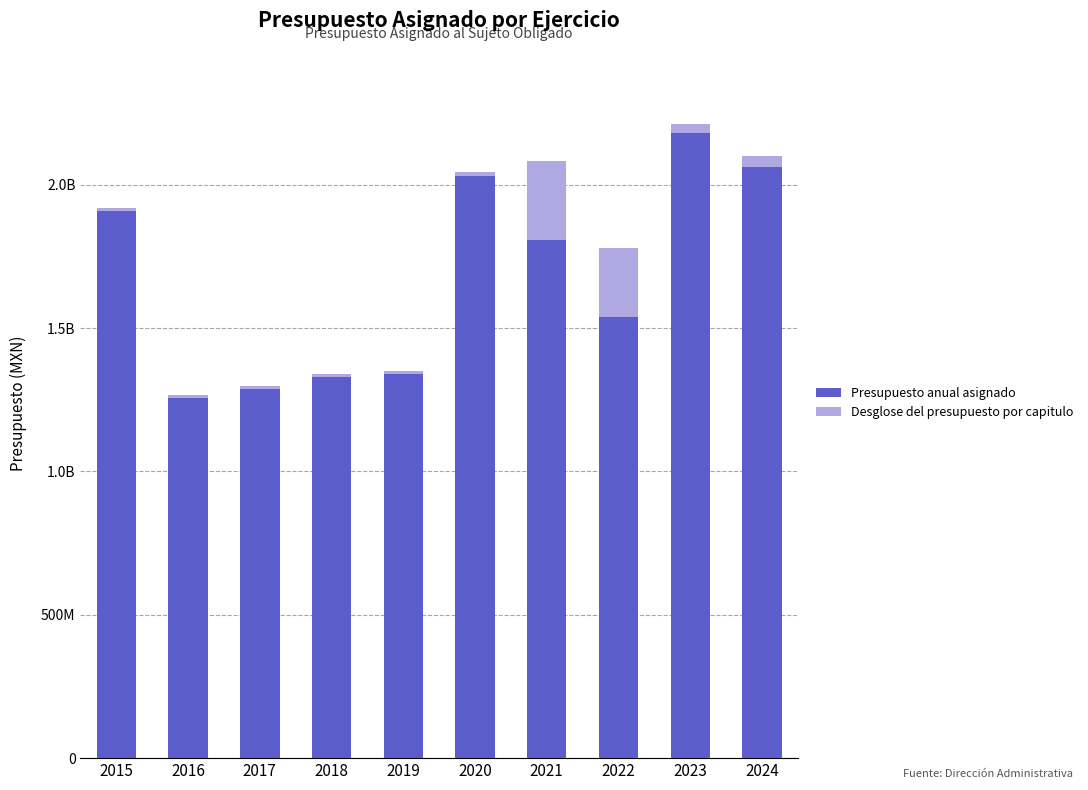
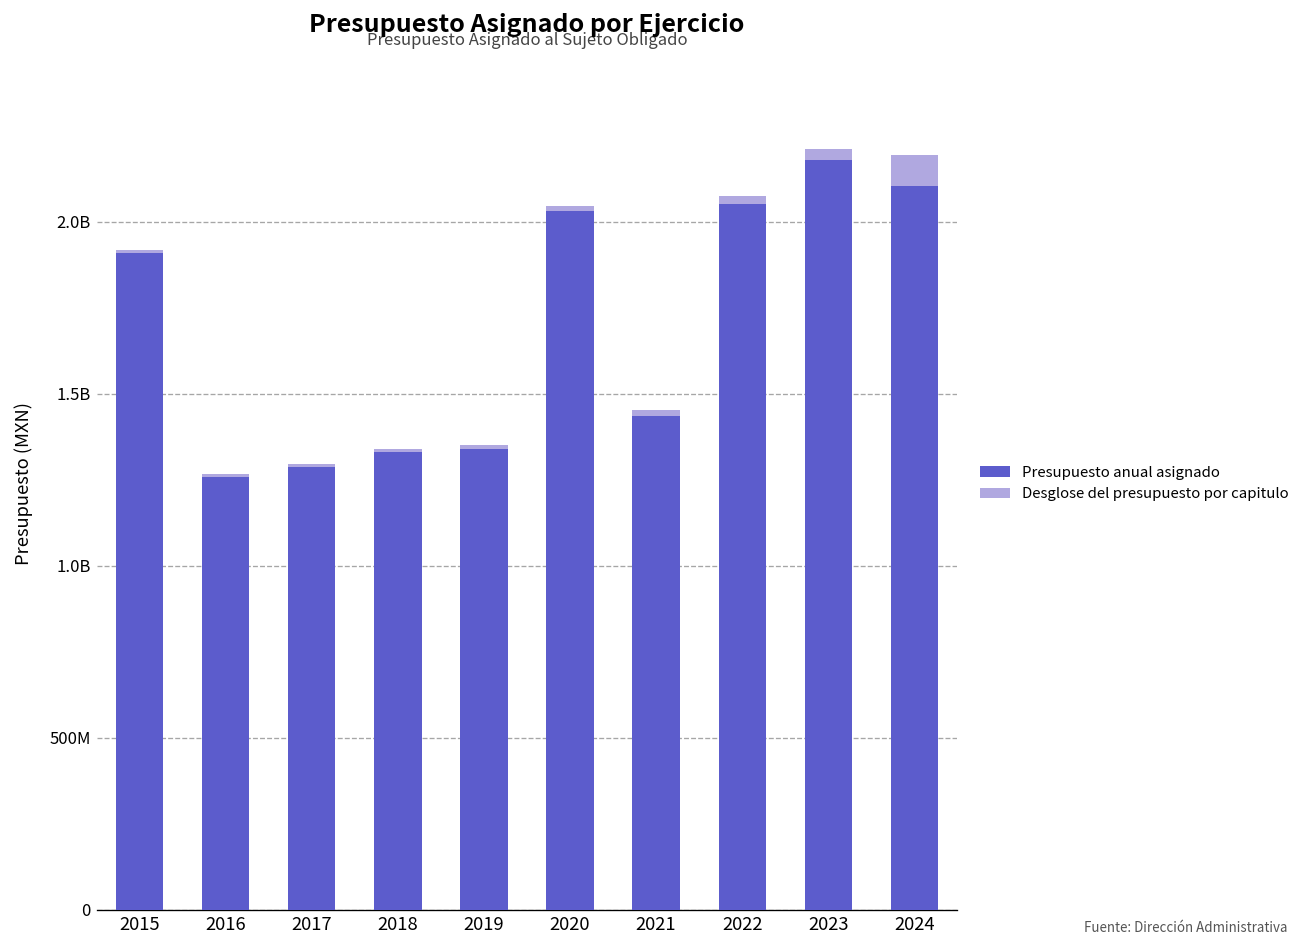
  {
    "Presupuesto anual asignado": {
      "2015": 1910000000,
      "2016": 1260000000,
      "2017": 1290000000,
      "2018": 1330000000,
      "2019": 1340000000,
      "2020": 2030000000,
-     "2021": 1810000000,
-     "2022": 1540000000,
+     "2021": 1430000000,
+     "2022": 2050000000,
      "2023": 2180000000,
-     "2024": 2060000000
+     "2024": 2100000000
    },
    "Desglose del presupuesto por capitulo": {
      "2015": 10000000,
      "2016": 10000000,
      "2017": 10000000,
      "2018": 10000000,
      "2019": 10000000,
      "2020": 10000000,
-     "2021": 270000000,
-     "2022": 240000000,
+     "2021": 20000000,
+     "2022": 20000000,
      "2023": 30000000,
-     "2024": 40000000
+     "2024": 90000000
    }
  }
